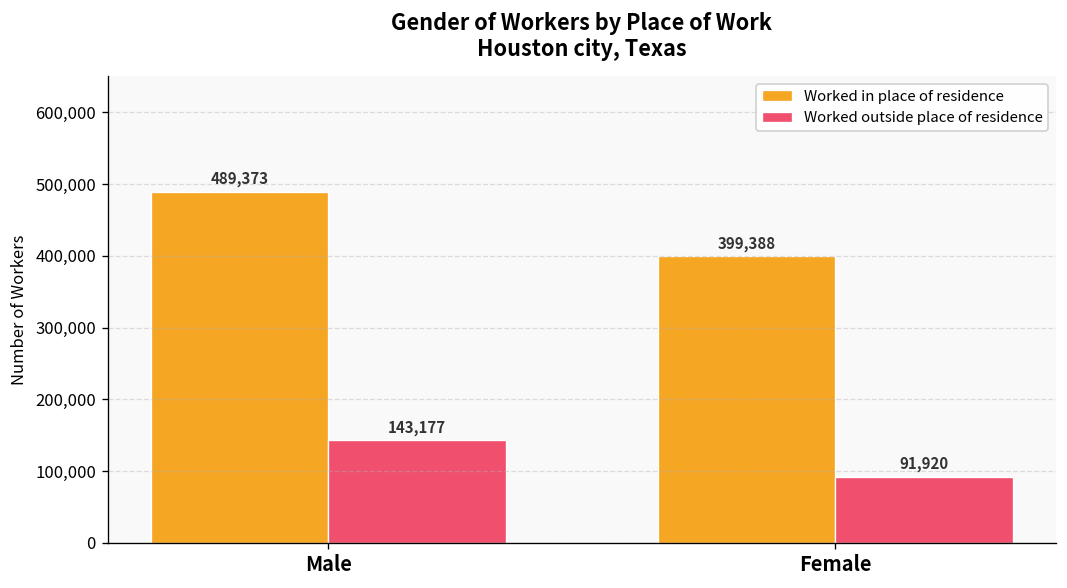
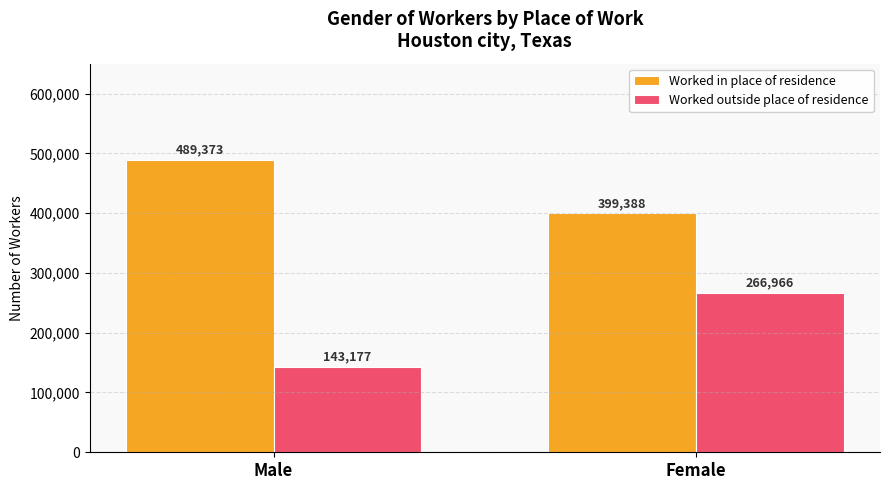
  {
    "Worked in place of residence": {
      "Male": "489,373",
      "Female": "399,388"
    },
    "Worked outside place of residence": {
      "Male": "143,177",
-     "Female": "91,920"
+     "Female": "266,966"
    }
  }
